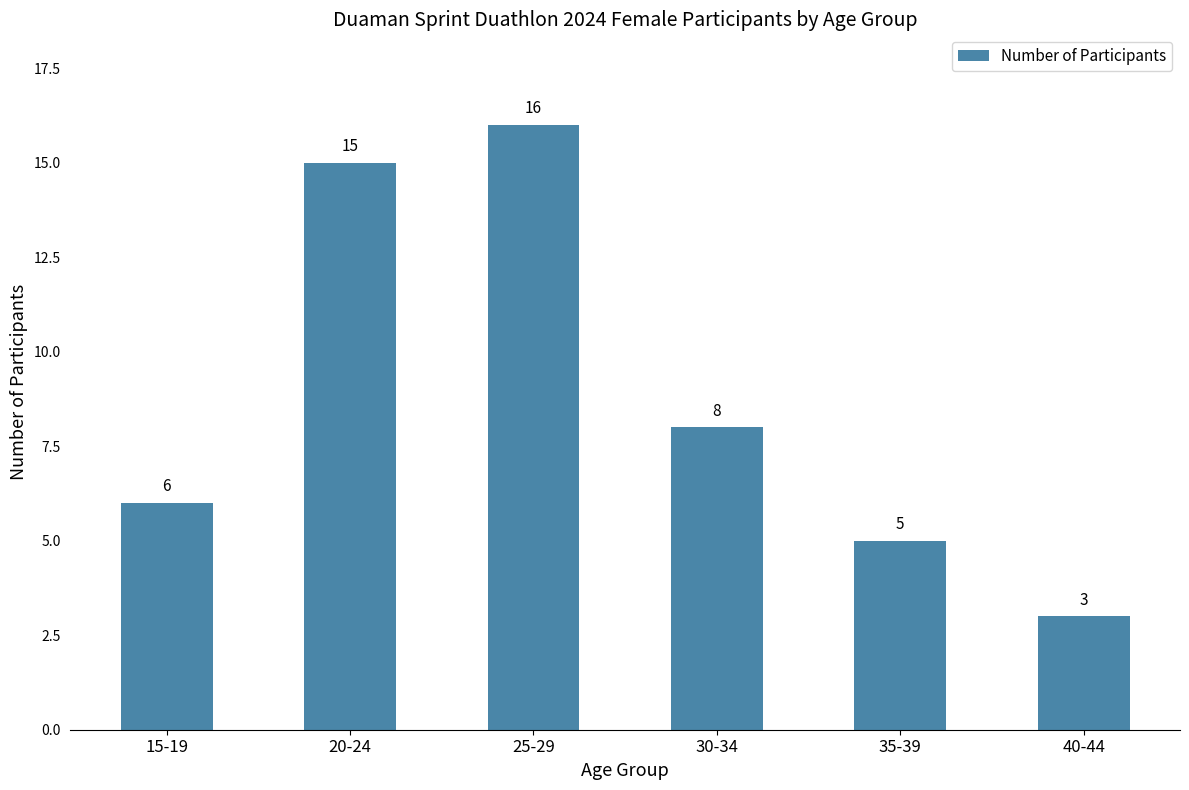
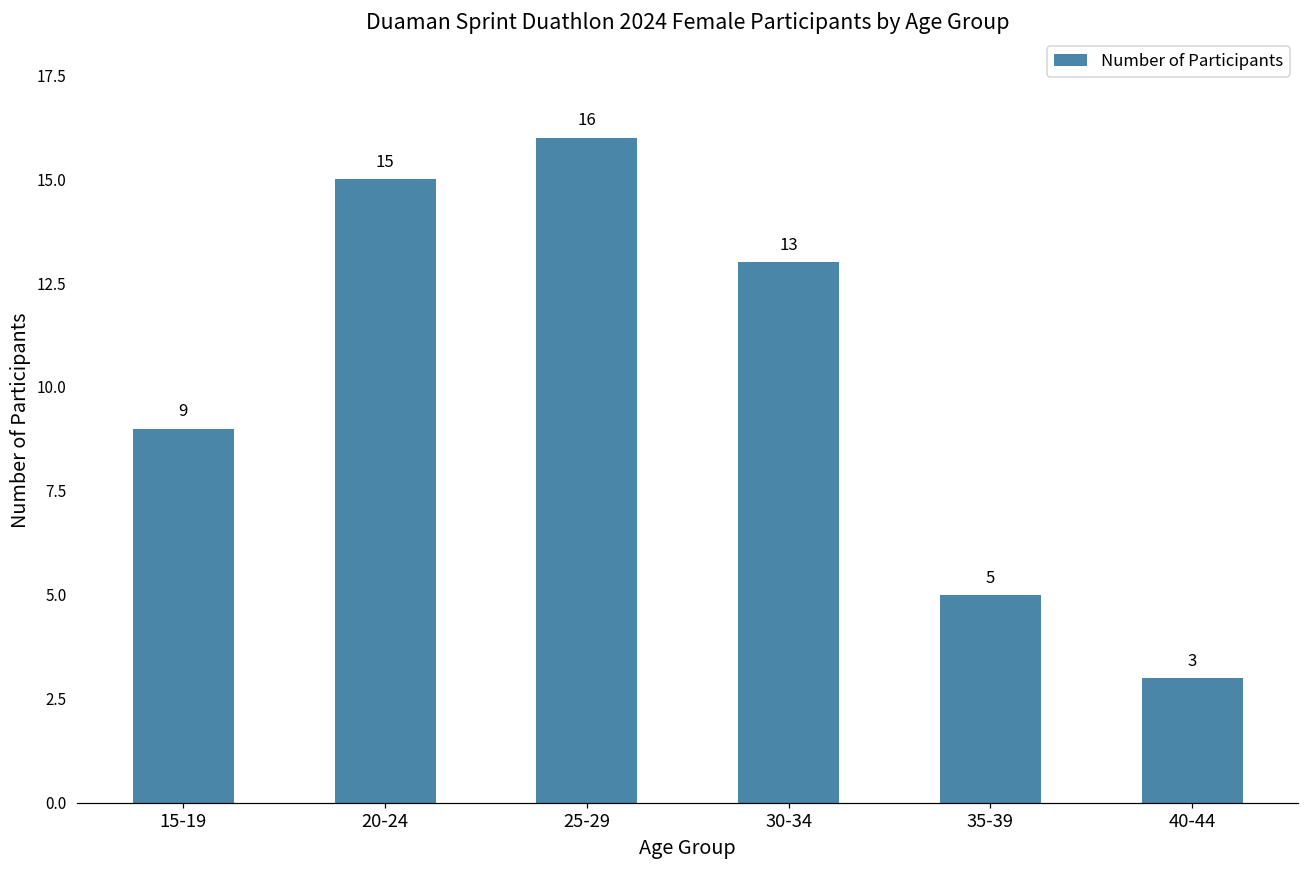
  {
-   "15-19": 6,
+   "15-19": 9,
    "20-24": 15,
    "25-29": 16,
-   "30-34": 8,
+   "30-34": 13,
    "35-39": 5,
    "40-44": 3
  }
